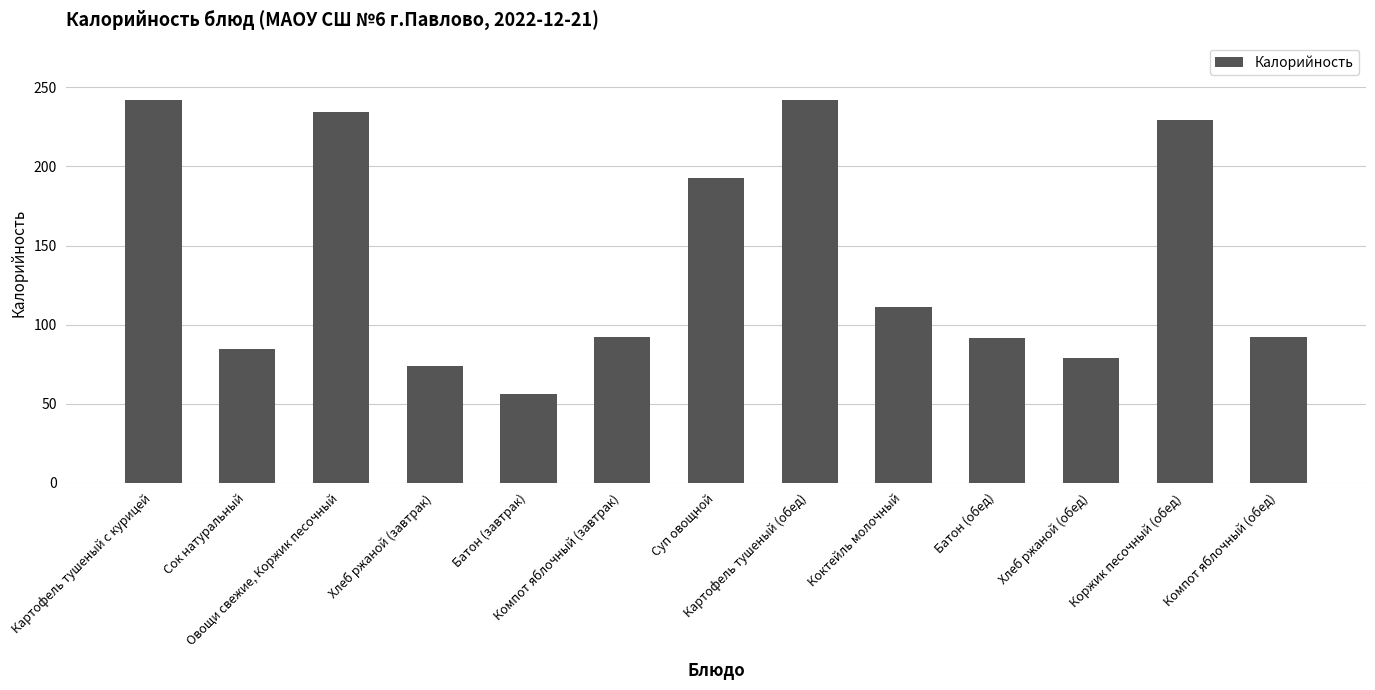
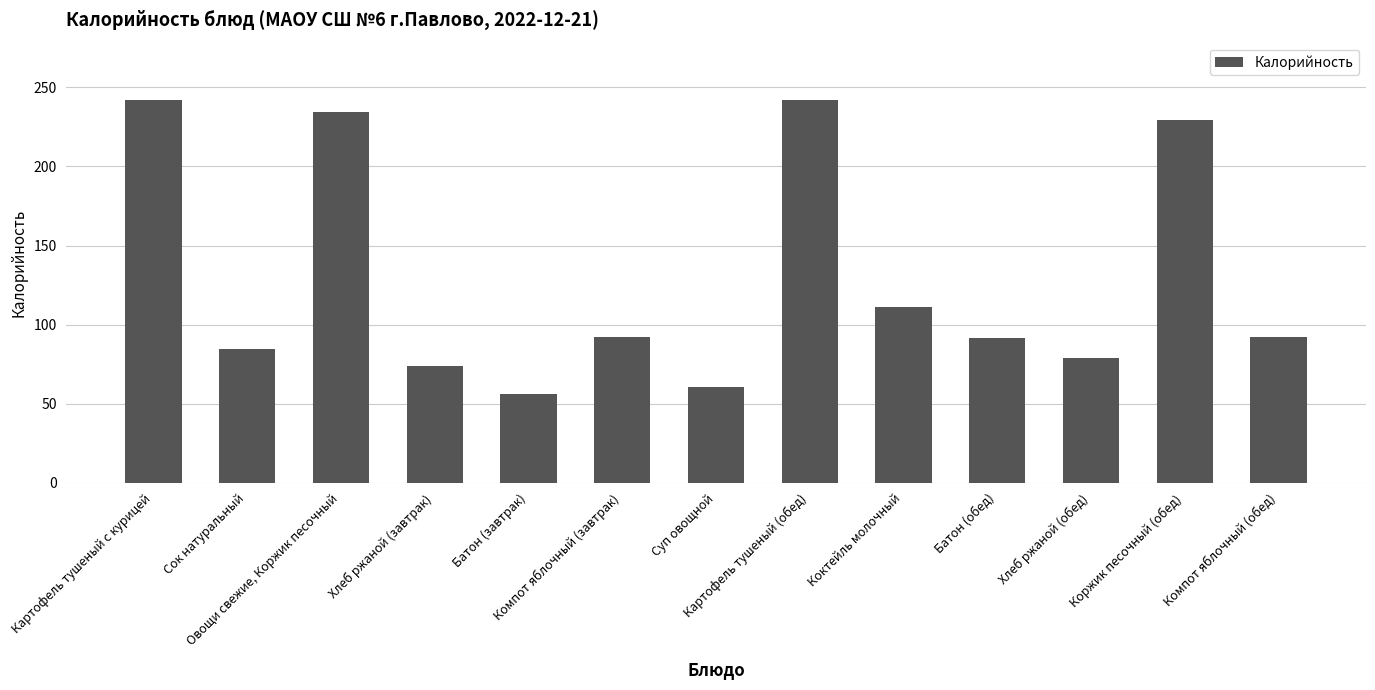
  {
    "Картофель тушеный с курицей": 242,
    "Сок натуральный": 84,
    "Овощи свежие, Коржик песочный": 235,
    "Хлеб ржаной (завтрак)": 74,
    "Батон (завтрак)": 56,
    "Компот яблочный (завтрак)": 92,
-   "Суп овощной": 193,
+   "Суп овощной": 61,
    "Картофель тушеный (обед)": 242,
    "Коктейль молочный": 111,
    "Батон (обед)": 92,
    "Хлеб ржаной (обед)": 79,
    "Коржик песочный (обед)": 230,
    "Компот яблочный (обед)": 92
  }
